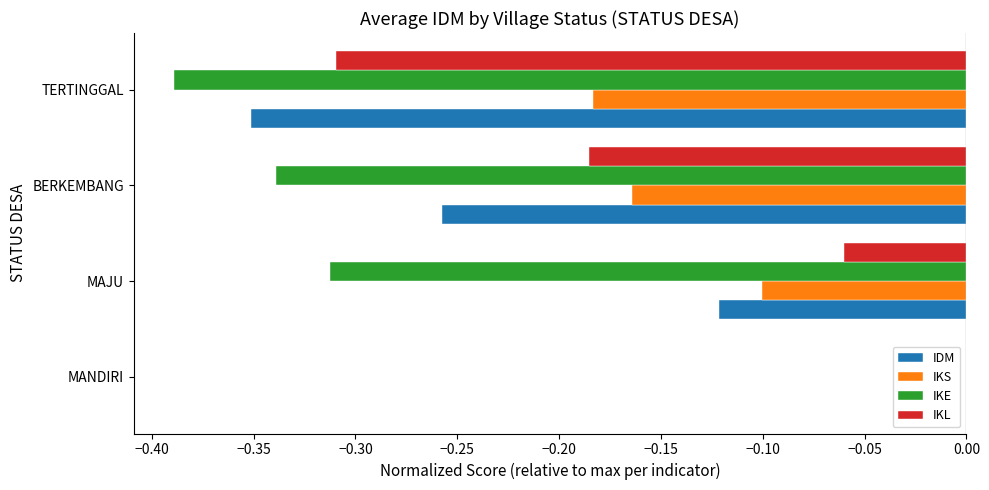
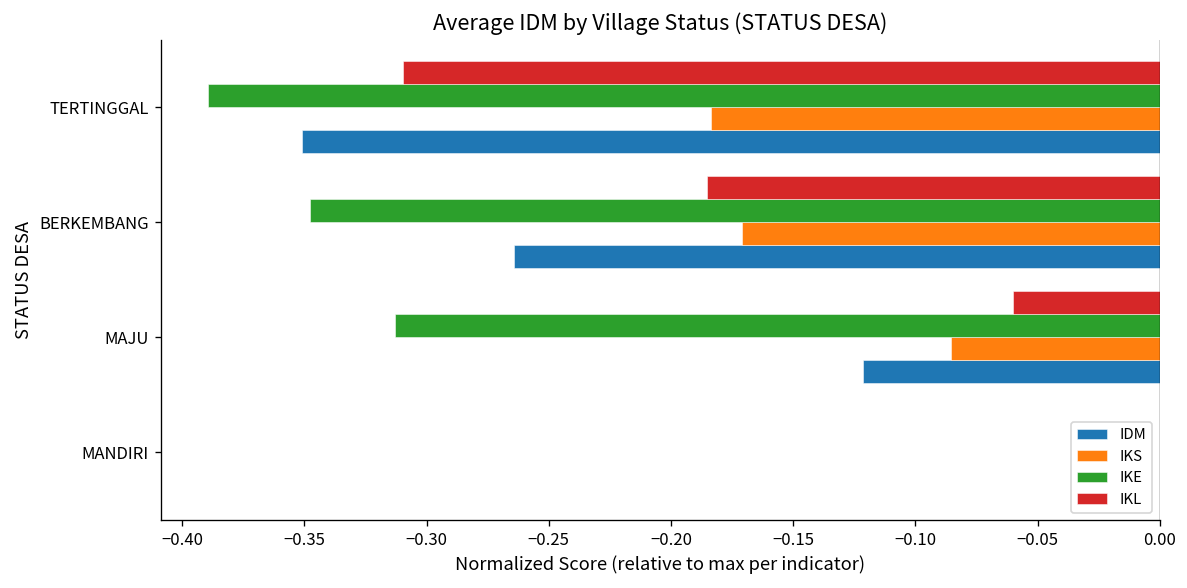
  {
    "IDM": {
      "TERTINGGAL": -0.351,
-     "BERKEMBANG": -0.258,
+     "BERKEMBANG": -0.264,
      "MAJU": -0.122,
      "MANDIRI": 0.000
    },
    "IKS": {
      "TERTINGGAL": -0.183,
-     "BERKEMBANG": -0.164,
-     "MAJU": -0.100,
+     "BERKEMBANG": -0.171,
+     "MAJU": -0.085,
      "MANDIRI": 0.000
    },
    "IKE": {
      "TERTINGGAL": -0.389,
-     "BERKEMBANG": -0.339,
+     "BERKEMBANG": -0.348,
      "MAJU": -0.313,
      "MANDIRI": 0.000
    },
    "IKL": {
      "TERTINGGAL": -0.310,
      "BERKEMBANG": -0.185,
      "MAJU": -0.060,
      "MANDIRI": 0.000
    }
  }
